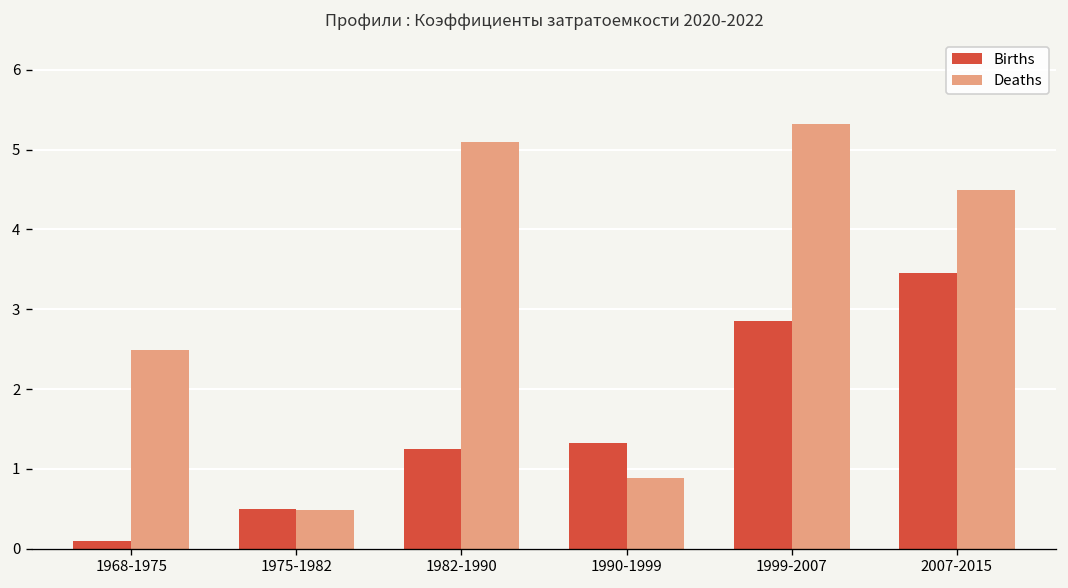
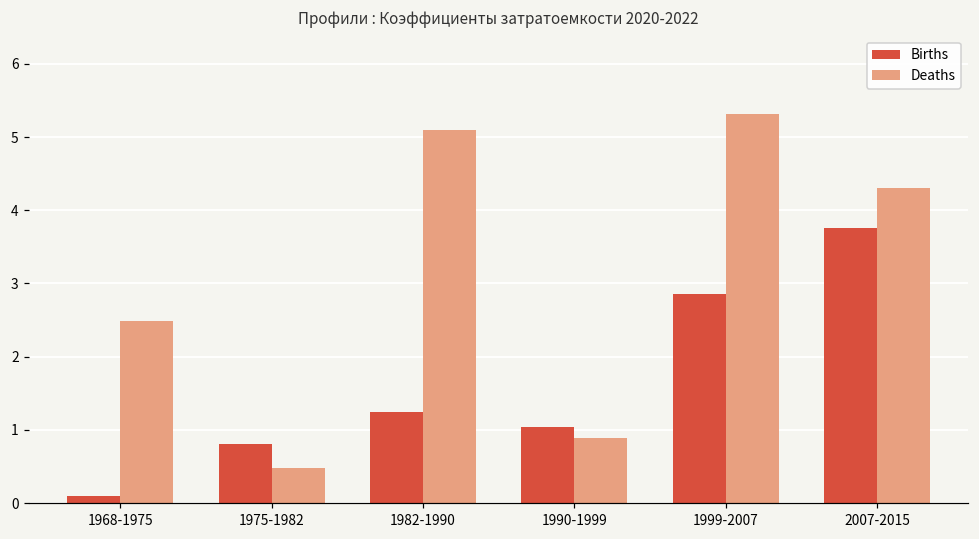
  {
    "Births": {
      "1968-1975": 0.1,
-     "1975-1982": 0.5,
+     "1975-1982": 0.8,
      "1982-1990": 1.3,
-     "1990-1999": 1.3,
+     "1990-1999": 1.0,
      "1999-2007": 2.9,
-     "2007-2015": 3.5
+     "2007-2015": 3.8
    },
    "Deaths": {
      "1968-1975": 2.5,
      "1975-1982": 0.5,
      "1982-1990": 5.1,
      "1990-1999": 0.9,
      "1999-2007": 5.3,
-     "2007-2015": 4.5
+     "2007-2015": 4.3
    }
  }
